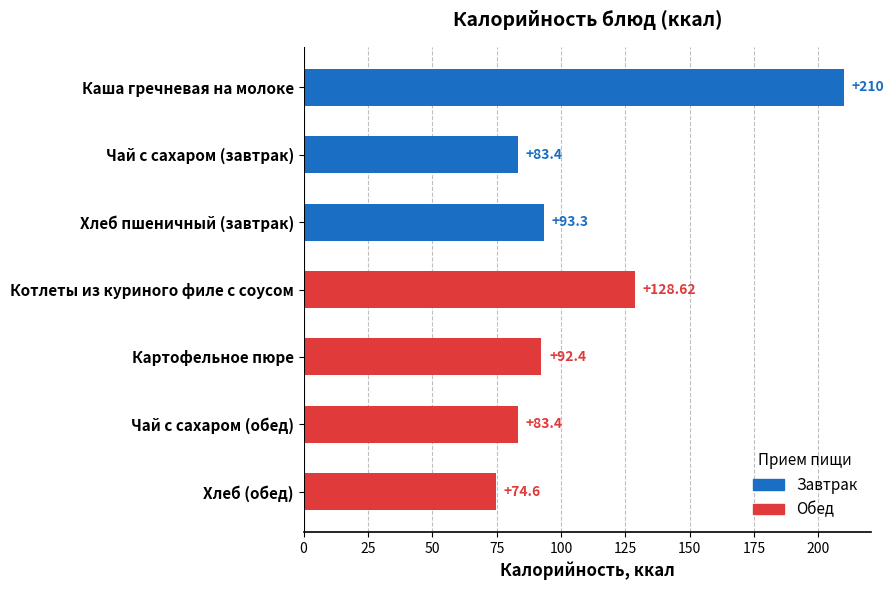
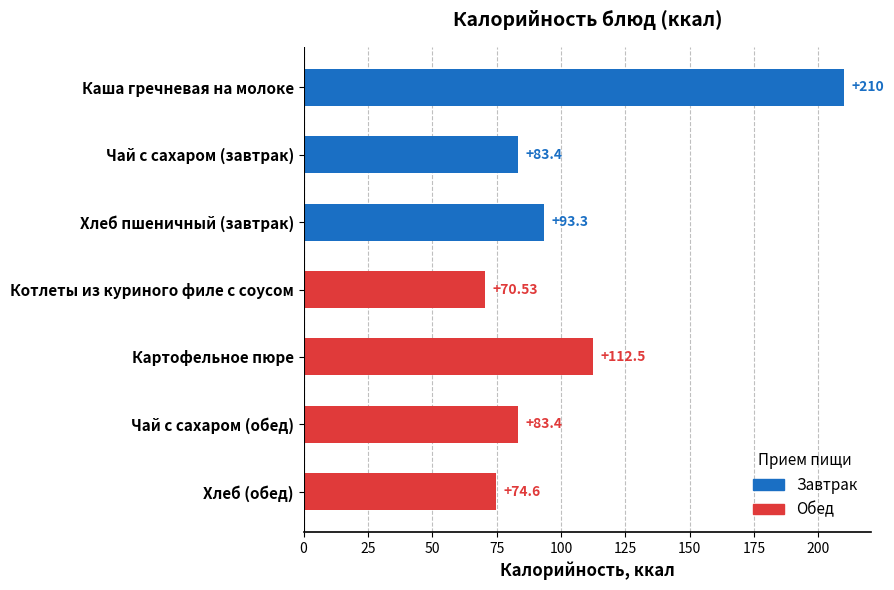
  {
    "Каша гречневая на молоке": "+210",
    "Чай с сахаром (завтрак)": "+83.4",
    "Хлеб пшеничный (завтрак)": "+93.3",
-   "Котлеты из куриного филе с соусом": "+128.62",
-   "Картофельное пюре": "+92.4",
+   "Котлеты из куриного филе с соусом": "+70.53",
+   "Картофельное пюре": "+112.5",
    "Чай с сахаром (обед)": "+83.4",
    "Хлеб (обед)": "+74.6"
  }
